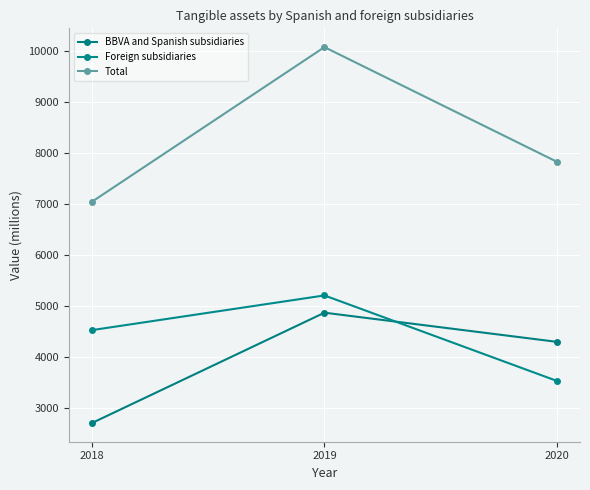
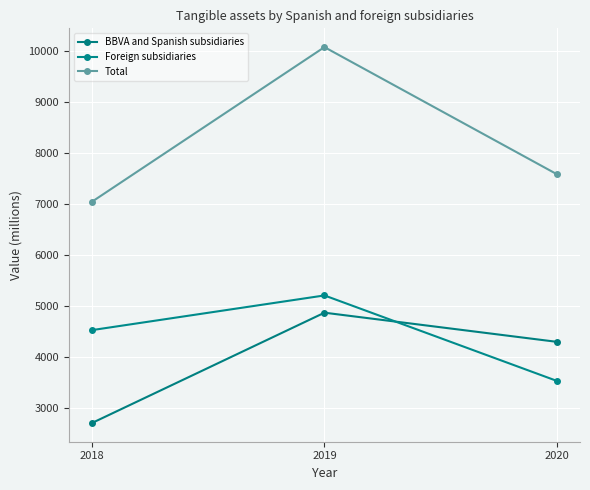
  {
    "Total": {
      "2018": 7000,
      "2019": 10100,
-     "2020": 7800
+     "2020": 7600
    }
  }
